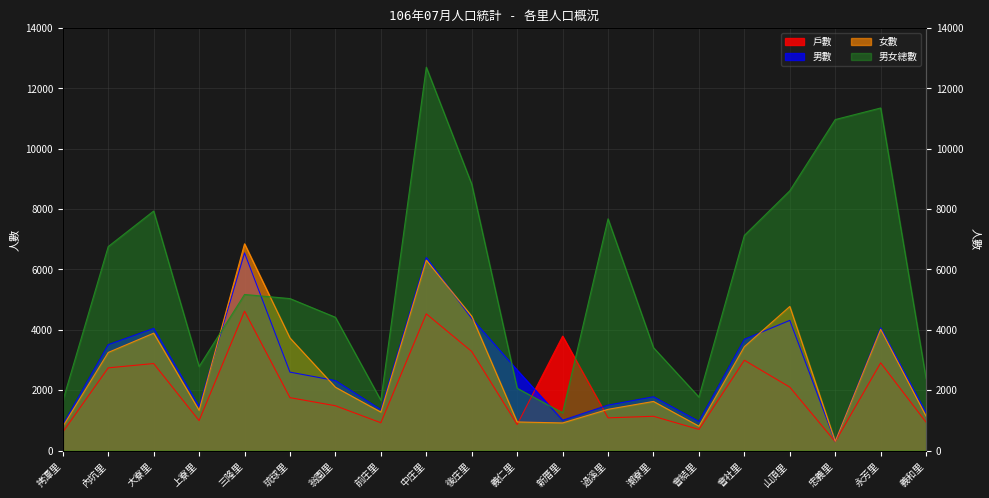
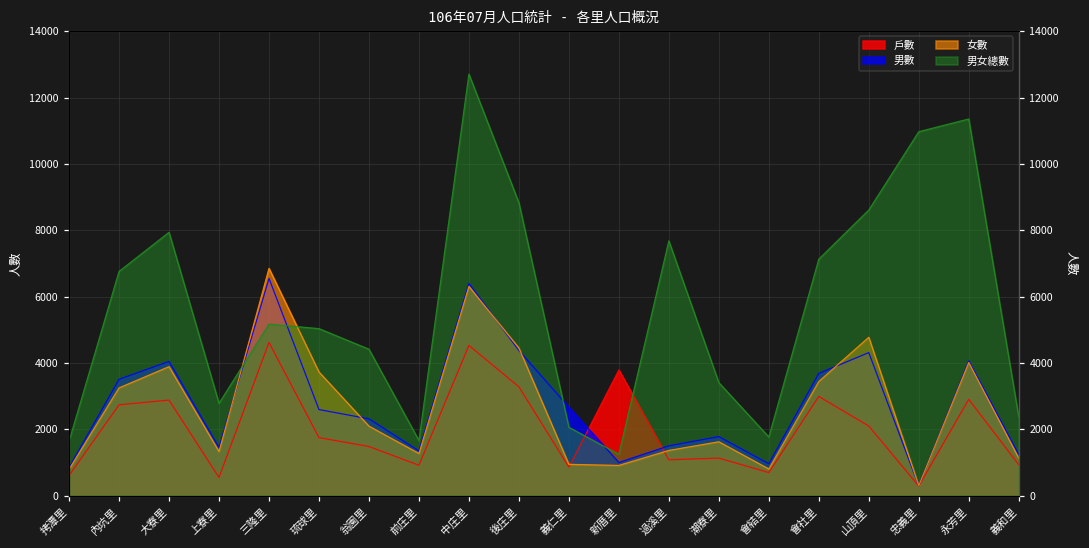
  {
    "戶數": {
      "拷潭里": 600,
      "內坑里": 2700,
      "大寮里": 2900,
-     "上寮里": 1000,
+     "上寮里": 600,
      "三隆里": 4600,
      "琉球里": 1800,
      "翁園里": 1500,
      "前庄里": 900,
      "中庄里": 4500,
      "後庄里": 3300,
      "新厝里": 3800,
      "過溪里": 1100,
      "潮寮里": 1100,
      "會結里": 700,
      "會社里": 3000,
      "山頂里": 2100,
      "永芳里": 2900,
      "義和里": 900
    },
    "男數": {
      "內坑里": 3500,
      "大寮里": 4000,
      "上寮里": 1500,
      "三隆里": 6600,
      "琉球里": 2600,
      "翁園里": 2300,
      "中庄里": 6400,
      "義仁里": 2700,
      "新厝里": 1000,
      "過溪里": 1500,
      "潮寮里": 1800,
      "會結里": 1000,
      "會社里": 3700,
      "山頂里": 4300,
      "義和里": 1200
    },
    "女數": {
      "內坑里": 3300,
      "大寮里": 3900,
      "上寮里": 1300,
      "三隆里": 6900,
      "琉球里": 3700,
      "翁園里": 2100,
      "中庄里": 6300,
      "新厝里": 900,
      "過溪里": 1400,
      "潮寮里": 1600,
      "會結里": 800,
      "會社里": 3400,
      "山頂里": 4800,
      "義和里": 1100
    },
    "男女總數": {
      "拷潭里": 1600,
      "內坑里": 6800,
      "大寮里": 7900,
      "上寮里": 2800,
      "三隆里": 5200,
      "琉球里": 5000,
      "翁園里": 4400,
      "前庄里": 1700,
      "中庄里": 12700,
      "後庄里": 8800,
      "義仁里": 2100,
      "新厝里": 1300,
      "過溪里": 7700,
      "潮寮里": 3400,
      "會結里": 1800,
      "會社里": 7100,
      "山頂里": 8600,
      "忠義里": 11000,
      "永芳里": 11400,
      "義和里": 2400
    }
  }
